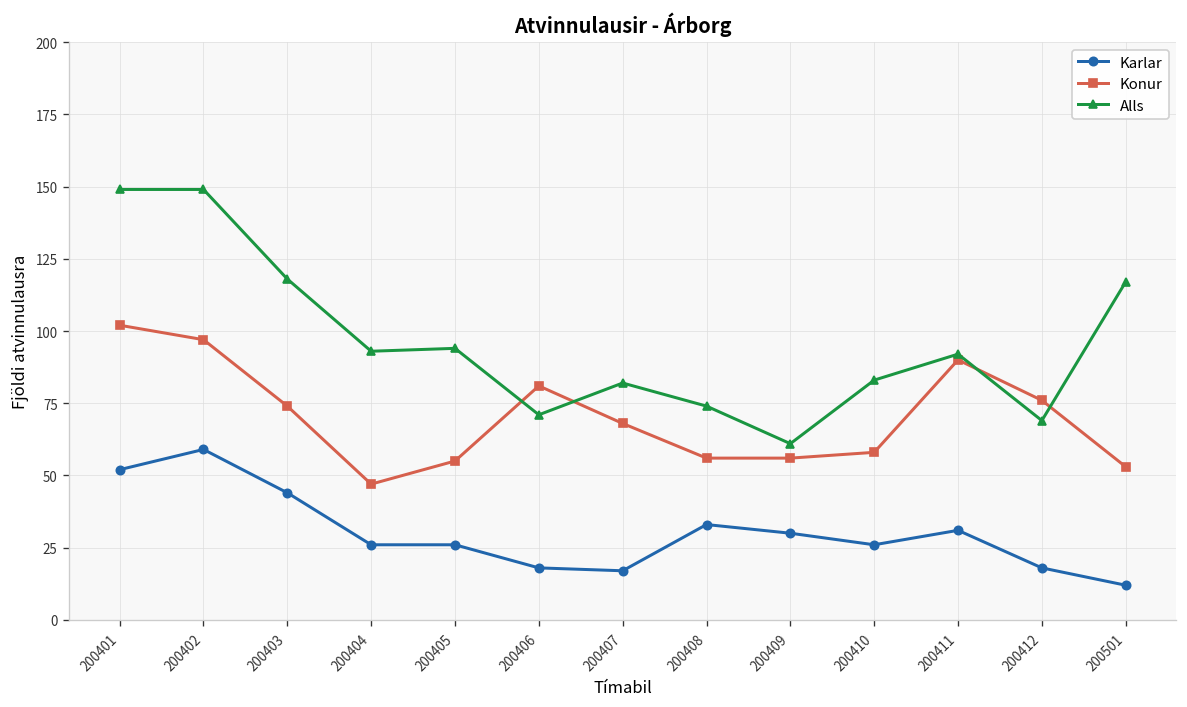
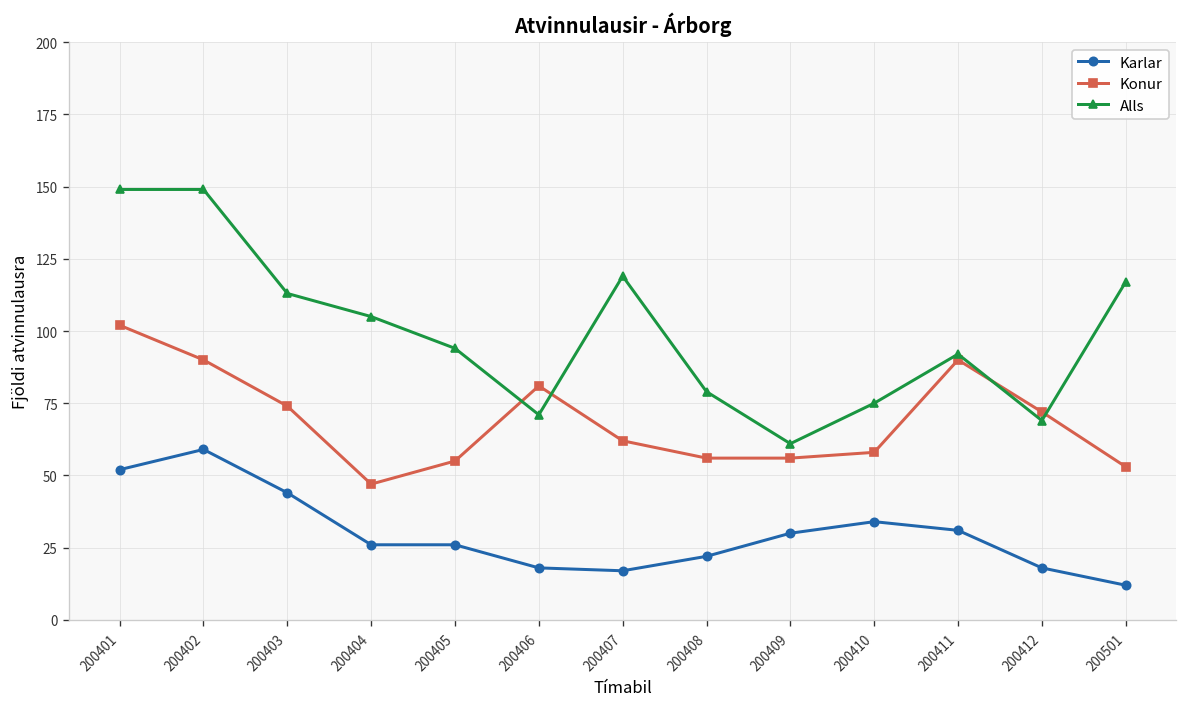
  {
    "Karlar": {
      "200401": 52,
      "200402": 59,
      "200403": 44,
      "200404": 26,
      "200405": 26,
      "200406": 18,
      "200407": 17,
-     "200408": 33,
+     "200408": 22,
      "200409": 30,
-     "200410": 26,
+     "200410": 34,
      "200411": 31,
      "200412": 18,
      "200501": 12
    },
    "Konur": {
      "200401": 102,
-     "200402": 97,
+     "200402": 90,
      "200403": 74,
      "200404": 47,
      "200405": 55,
      "200406": 81,
-     "200407": 68,
+     "200407": 62,
      "200408": 56,
      "200409": 56,
      "200410": 58,
      "200411": 90,
-     "200412": 76,
+     "200412": 72,
      "200501": 53
    },
    "Alls": {
      "200401": 149,
      "200402": 149,
-     "200403": 118,
-     "200404": 93,
+     "200403": 113,
+     "200404": 105,
      "200405": 94,
      "200406": 71,
-     "200407": 82,
-     "200408": 74,
+     "200407": 119,
+     "200408": 79,
      "200409": 61,
-     "200410": 83,
+     "200410": 75,
      "200411": 92,
      "200412": 69,
      "200501": 117
    }
  }
